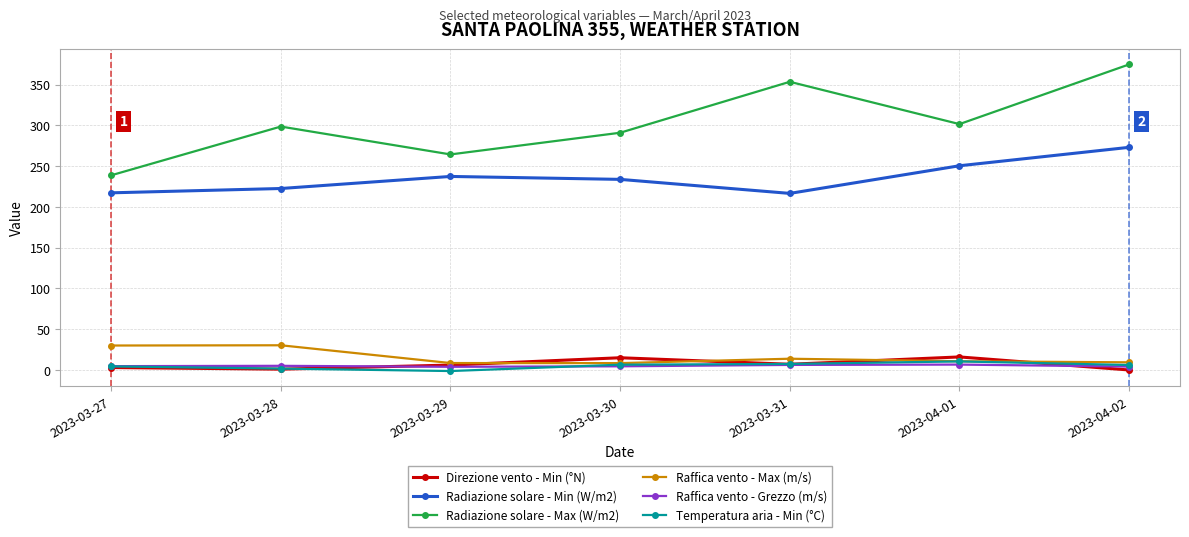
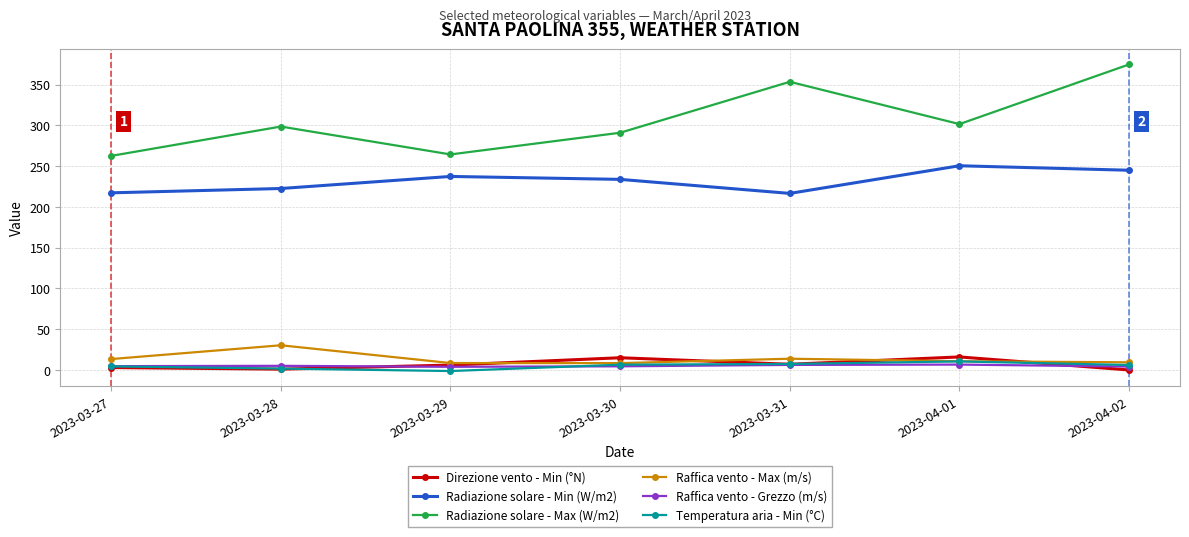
  {
    "Direzione vento - Min (°N)": {
      "2023-03-30": 20,
      "2023-04-01": 20,
      "2023-04-02": 0
    },
    "Radiazione solare - Min (W/m2)": {
      "2023-03-27": 220,
      "2023-03-28": 220,
      "2023-03-29": 240,
      "2023-03-30": 230,
      "2023-03-31": 220,
      "2023-04-01": 250,
-     "2023-04-02": 270
+     "2023-04-02": 250
    },
    "Radiazione solare - Max (W/m2)": {
-     "2023-03-27": 240,
+     "2023-03-27": 260,
      "2023-03-28": 300,
      "2023-03-29": 260,
      "2023-03-30": 290,
      "2023-03-31": 350,
      "2023-04-01": 300,
      "2023-04-02": 370
    },
    "Raffica vento - Max (m/s)": {
-     "2023-03-27": 30,
+     "2023-03-27": 10,
      "2023-03-28": 30,
      "2023-03-31": 10,
      "2023-04-02": 10
    },
    "Raffica vento - Grezzo (m/s)": {
      "2023-03-28": 10,
      "2023-04-01": 10
    },
    "Temperatura aria - Min (°C)": {
      "2023-03-29": 0
    }
  }
